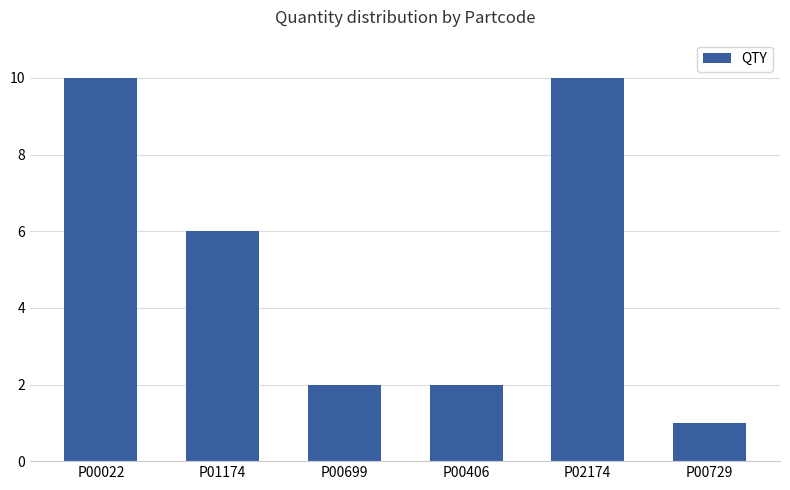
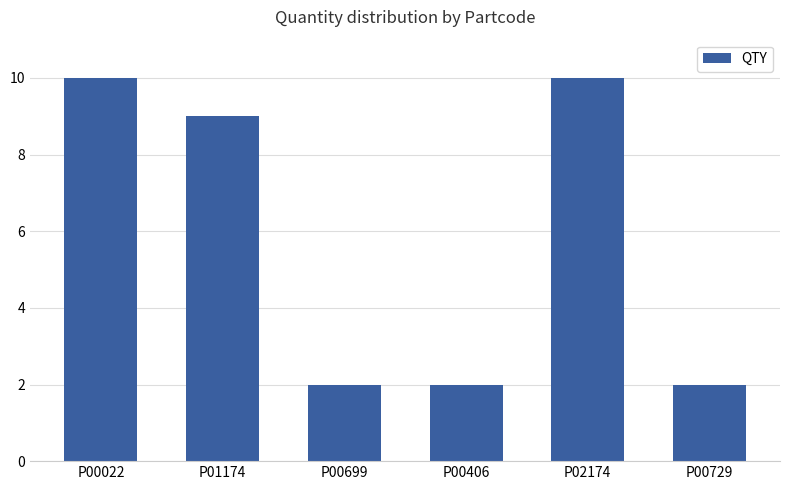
  {
    "P00022": 10,
-   "P01174": 6,
+   "P01174": 9,
    "P00699": 2,
    "P00406": 2,
    "P02174": 10,
-   "P00729": 1
+   "P00729": 2
  }
